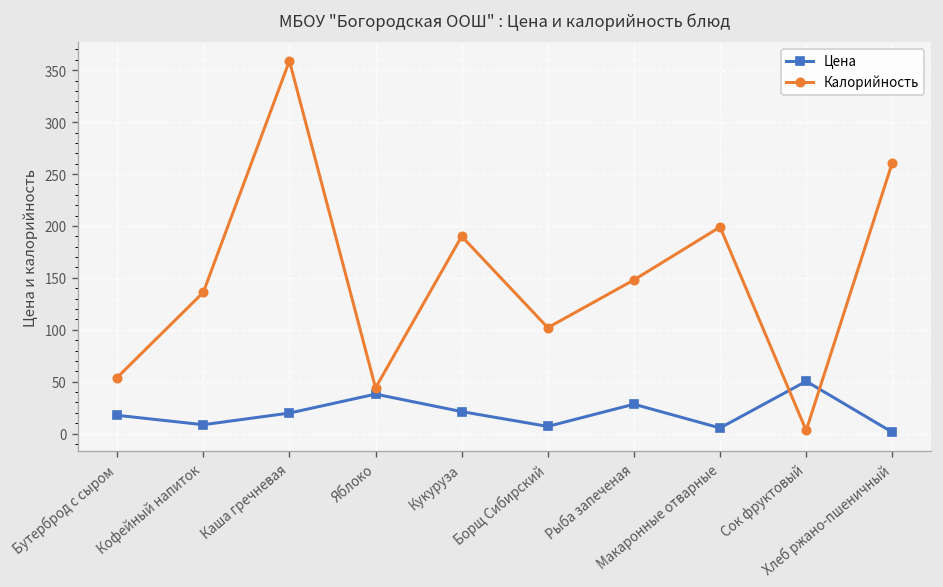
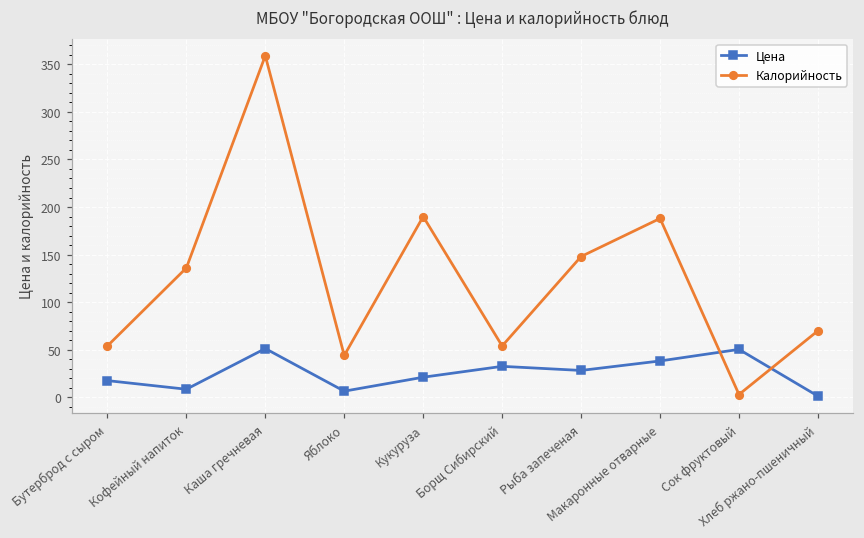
  {
    "Цена": {
      "Бутерброд с сыром": 20,
      "Кофейный напиток": 10,
-     "Каша гречневая": 20,
-     "Яблоко": 40,
+     "Каша гречневая": 50,
+     "Яблоко": 10,
      "Кукуруза": 20,
-     "Борщ Сибирский": 10,
+     "Борщ Сибирский": 30,
      "Рыба запеченая": 30,
-     "Макаронные отварные": 10,
+     "Макаронные отварные": 40,
      "Сок фруктовый": 50,
      "Хлеб ржано-пшеничный": 0
    },
    "Калорийность": {
      "Бутерброд с сыром": 50,
      "Кофейный напиток": 140,
      "Каша гречневая": 360,
      "Яблоко": 40,
      "Кукуруза": 190,
-     "Борщ Сибирский": 100,
+     "Борщ Сибирский": 50,
      "Рыба запеченая": 150,
-     "Макаронные отварные": 200,
+     "Макаронные отварные": 190,
      "Сок фруктовый": 0,
-     "Хлеб ржано-пшеничный": 260
+     "Хлеб ржано-пшеничный": 70
    }
  }
